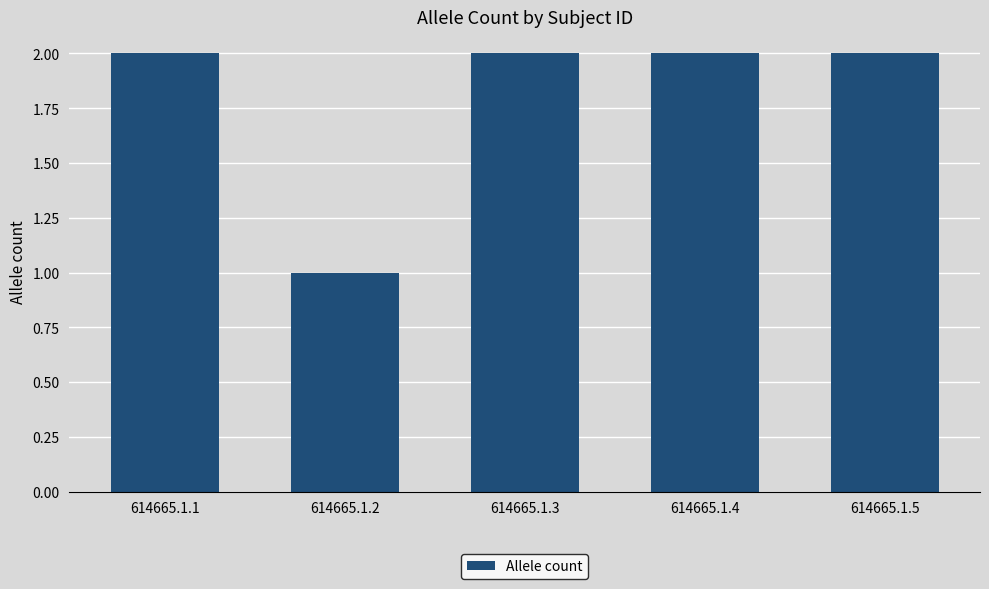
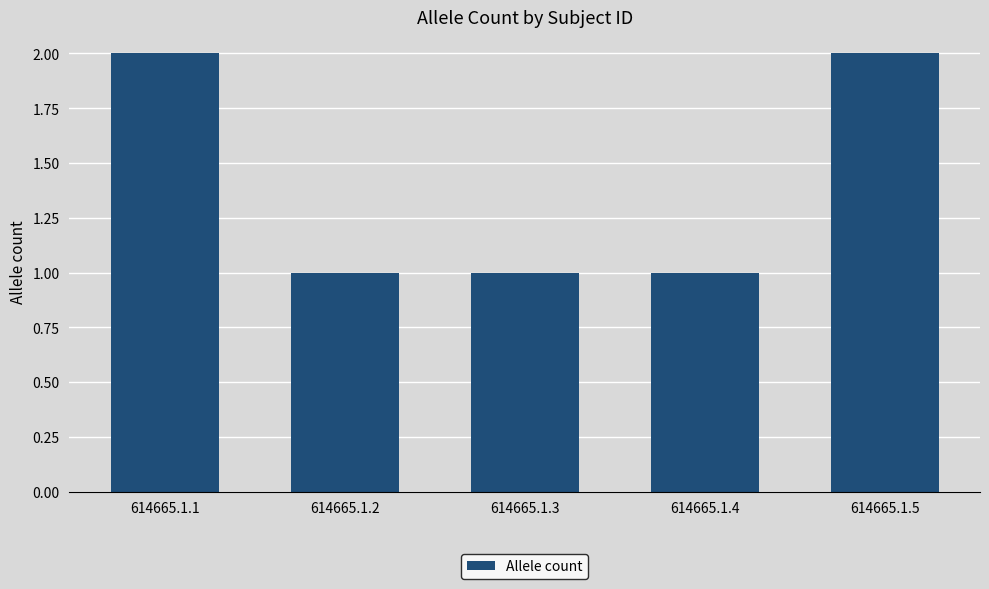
  {
    "614665.1.1": 2,
    "614665.1.2": 1,
-   "614665.1.3": 2,
-   "614665.1.4": 2,
+   "614665.1.3": 1,
+   "614665.1.4": 1,
    "614665.1.5": 2
  }
